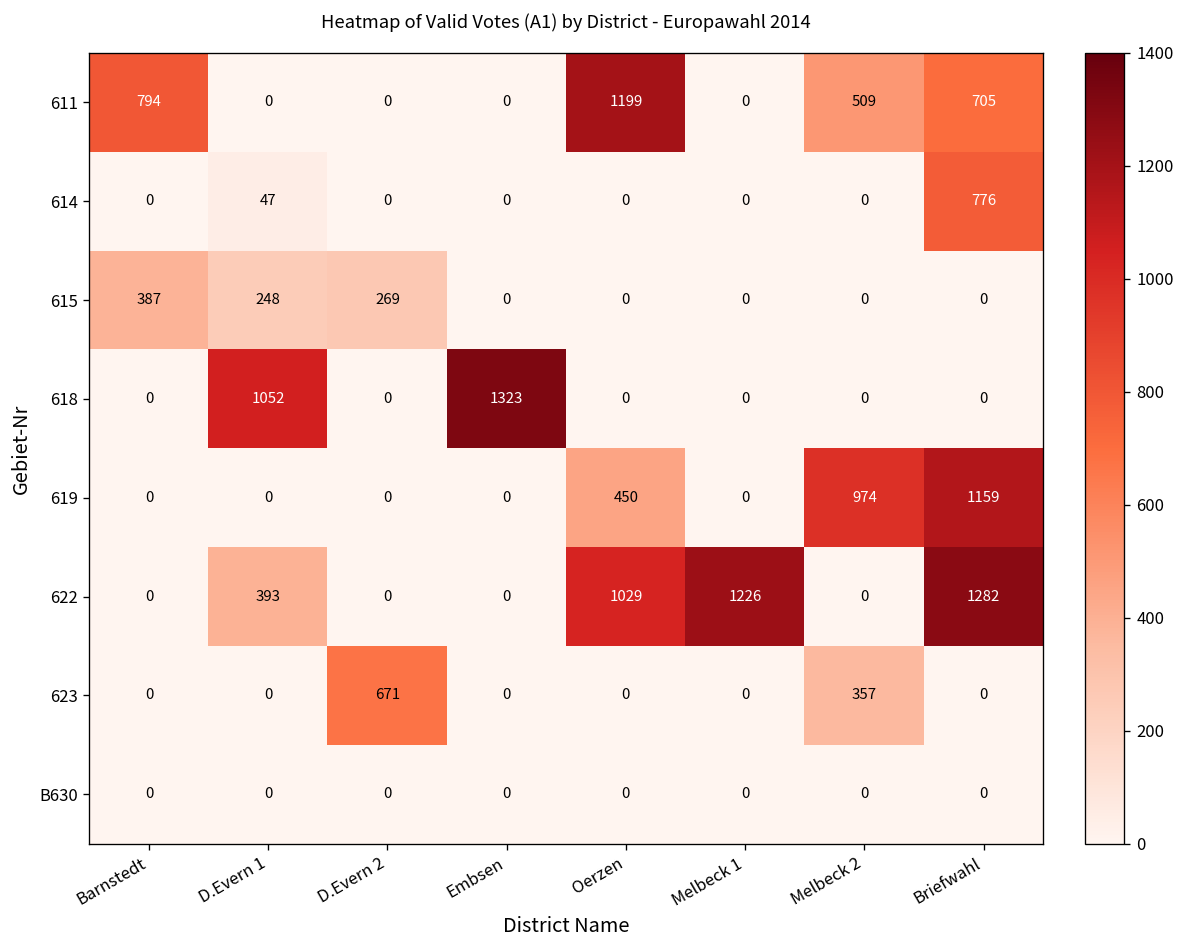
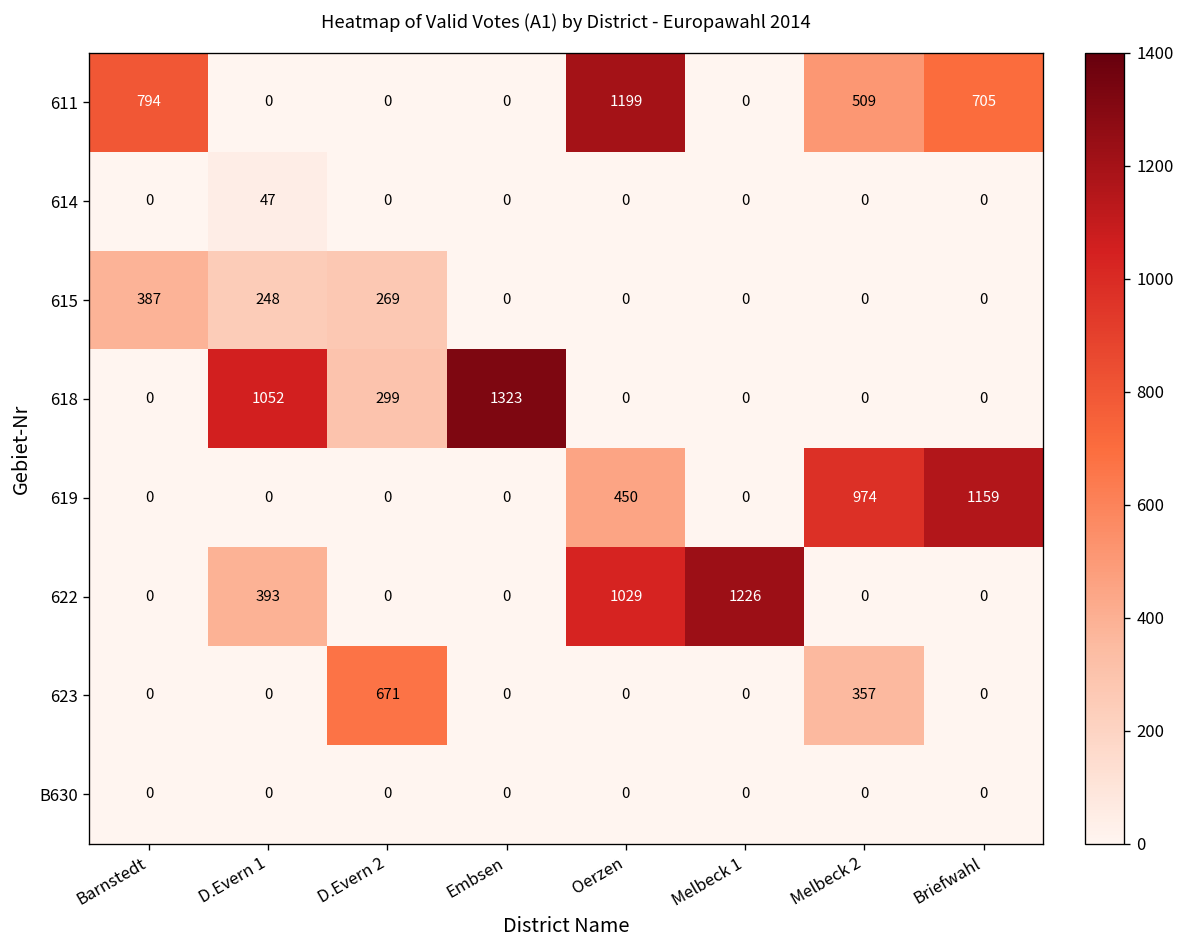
  {
    "611": {
      "Barnstedt": 794,
      "D.Evern 1": 0,
      "D.Evern 2": 0,
      "Embsen": 0,
      "Oerzen": 1199,
      "Melbeck 1": 0,
      "Melbeck 2": 509,
      "Briefwahl": 705
    },
    "614": {
      "Barnstedt": 0,
      "D.Evern 1": 47,
      "D.Evern 2": 0,
      "Embsen": 0,
      "Oerzen": 0,
      "Melbeck 1": 0,
      "Melbeck 2": 0,
-     "Briefwahl": 776
+     "Briefwahl": 0
    },
    "615": {
      "Barnstedt": 387,
      "D.Evern 1": 248,
      "D.Evern 2": 269,
      "Embsen": 0,
      "Oerzen": 0,
      "Melbeck 1": 0,
      "Melbeck 2": 0,
      "Briefwahl": 0
    },
    "618": {
      "Barnstedt": 0,
      "D.Evern 1": 1052,
-     "D.Evern 2": 0,
+     "D.Evern 2": 299,
      "Embsen": 1323,
      "Oerzen": 0,
      "Melbeck 1": 0,
      "Melbeck 2": 0,
      "Briefwahl": 0
    },
    "619": {
      "Barnstedt": 0,
      "D.Evern 1": 0,
      "D.Evern 2": 0,
      "Embsen": 0,
      "Oerzen": 450,
      "Melbeck 1": 0,
      "Melbeck 2": 974,
      "Briefwahl": 1159
    },
    "622": {
      "Barnstedt": 0,
      "D.Evern 1": 393,
      "D.Evern 2": 0,
      "Embsen": 0,
      "Oerzen": 1029,
      "Melbeck 1": 1226,
      "Melbeck 2": 0,
-     "Briefwahl": 1282
+     "Briefwahl": 0
    },
    "623": {
      "Barnstedt": 0,
      "D.Evern 1": 0,
      "D.Evern 2": 671,
      "Embsen": 0,
      "Oerzen": 0,
      "Melbeck 1": 0,
      "Melbeck 2": 357,
      "Briefwahl": 0
    },
    "B630": {
      "Barnstedt": 0,
      "D.Evern 1": 0,
      "D.Evern 2": 0,
      "Embsen": 0,
      "Oerzen": 0,
      "Melbeck 1": 0,
      "Melbeck 2": 0,
      "Briefwahl": 0
    }
  }
